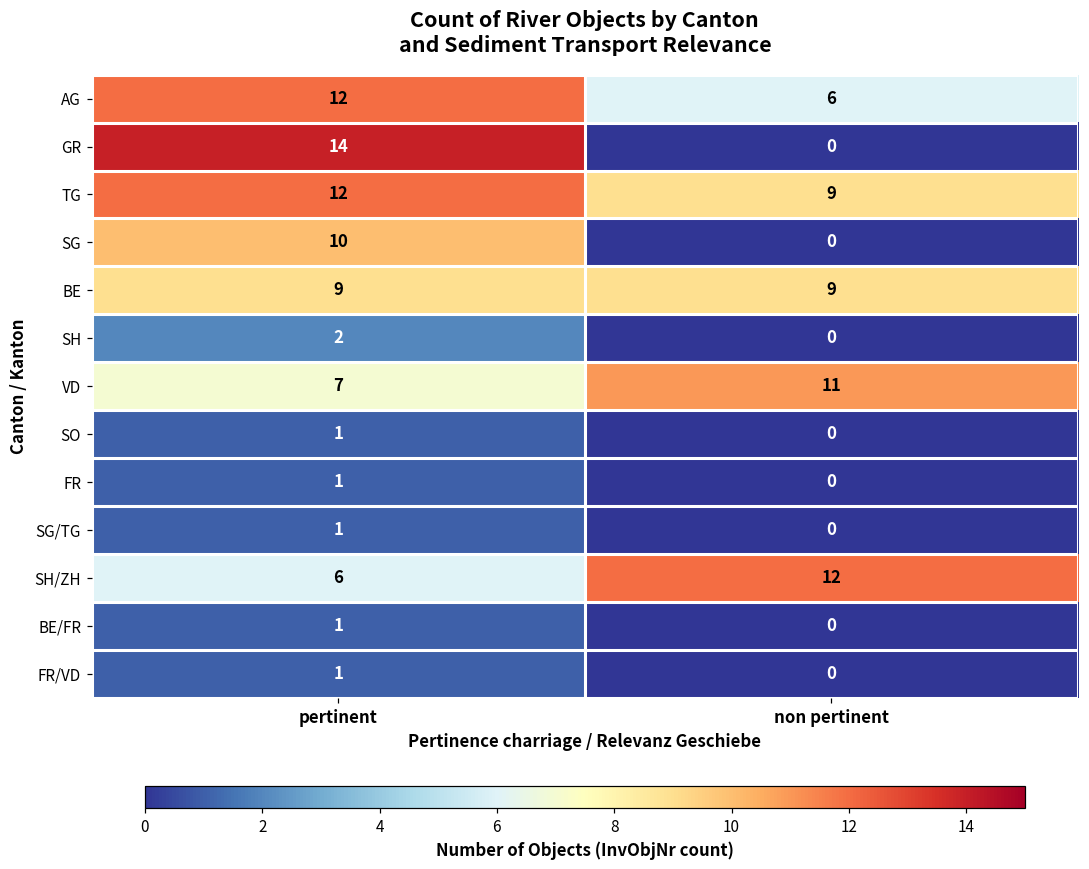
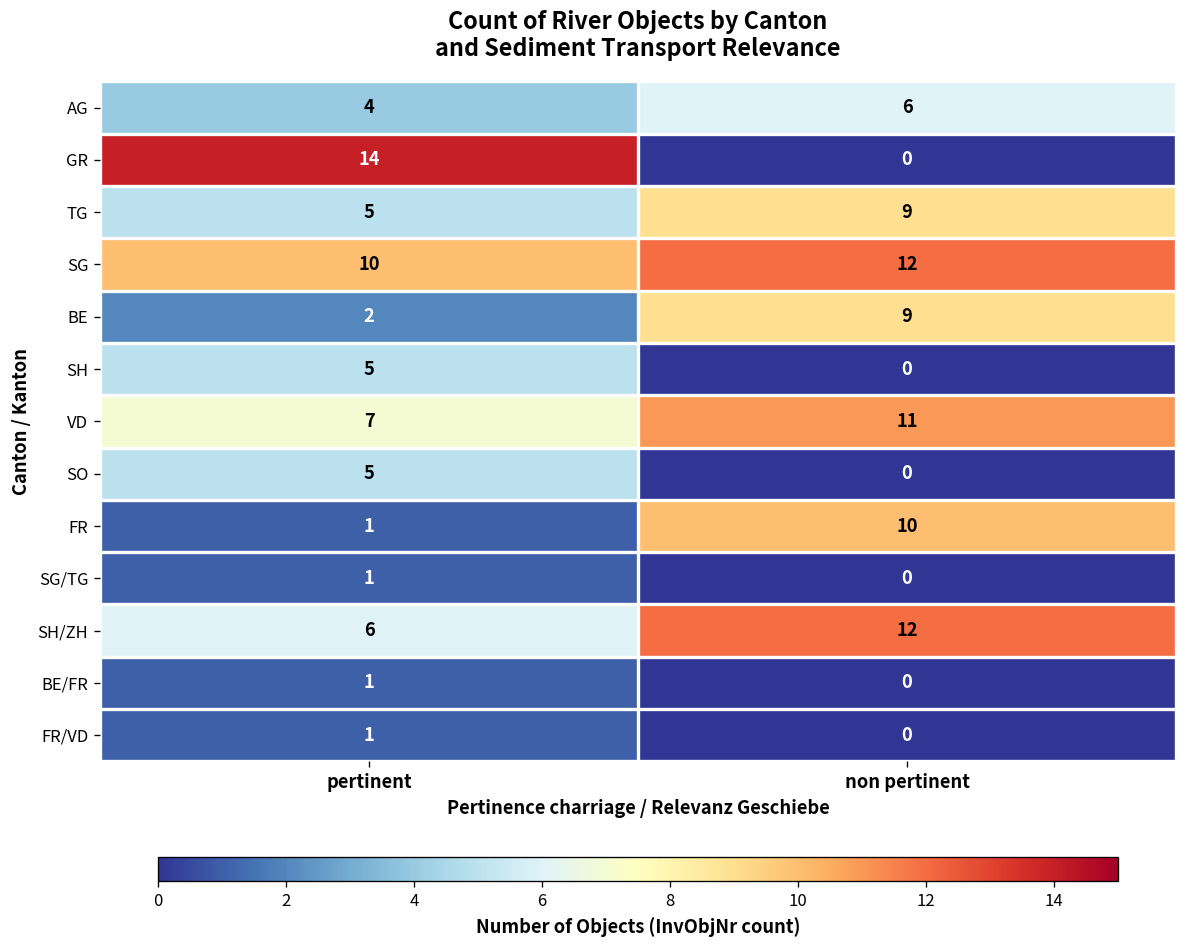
  {
    "AG": {
-     "pertinent": 12,
+     "pertinent": 4,
      "non pertinent": 6
    },
    "GR": {
      "pertinent": 14,
      "non pertinent": 0
    },
    "TG": {
-     "pertinent": 12,
+     "pertinent": 5,
      "non pertinent": 9
    },
    "SG": {
      "pertinent": 10,
-     "non pertinent": 0
+     "non pertinent": 12
    },
    "BE": {
-     "pertinent": 9,
+     "pertinent": 2,
      "non pertinent": 9
    },
    "SH": {
-     "pertinent": 2,
+     "pertinent": 5,
      "non pertinent": 0
    },
    "VD": {
      "pertinent": 7,
      "non pertinent": 11
    },
    "SO": {
-     "pertinent": 1,
+     "pertinent": 5,
      "non pertinent": 0
    },
    "FR": {
      "pertinent": 1,
-     "non pertinent": 0
+     "non pertinent": 10
    },
    "SG/TG": {
      "pertinent": 1,
      "non pertinent": 0
    },
    "SH/ZH": {
      "pertinent": 6,
      "non pertinent": 12
    },
    "BE/FR": {
      "pertinent": 1,
      "non pertinent": 0
    },
    "FR/VD": {
      "pertinent": 1,
      "non pertinent": 0
    }
  }
